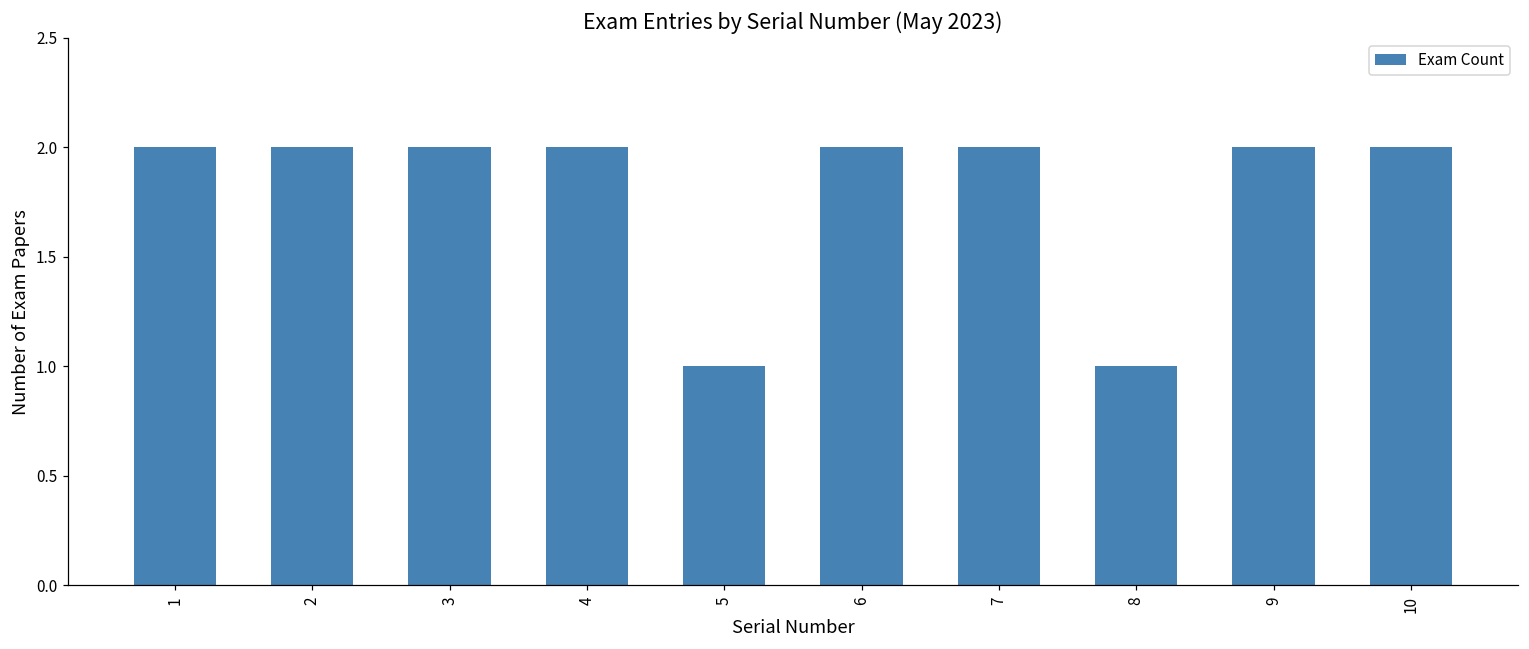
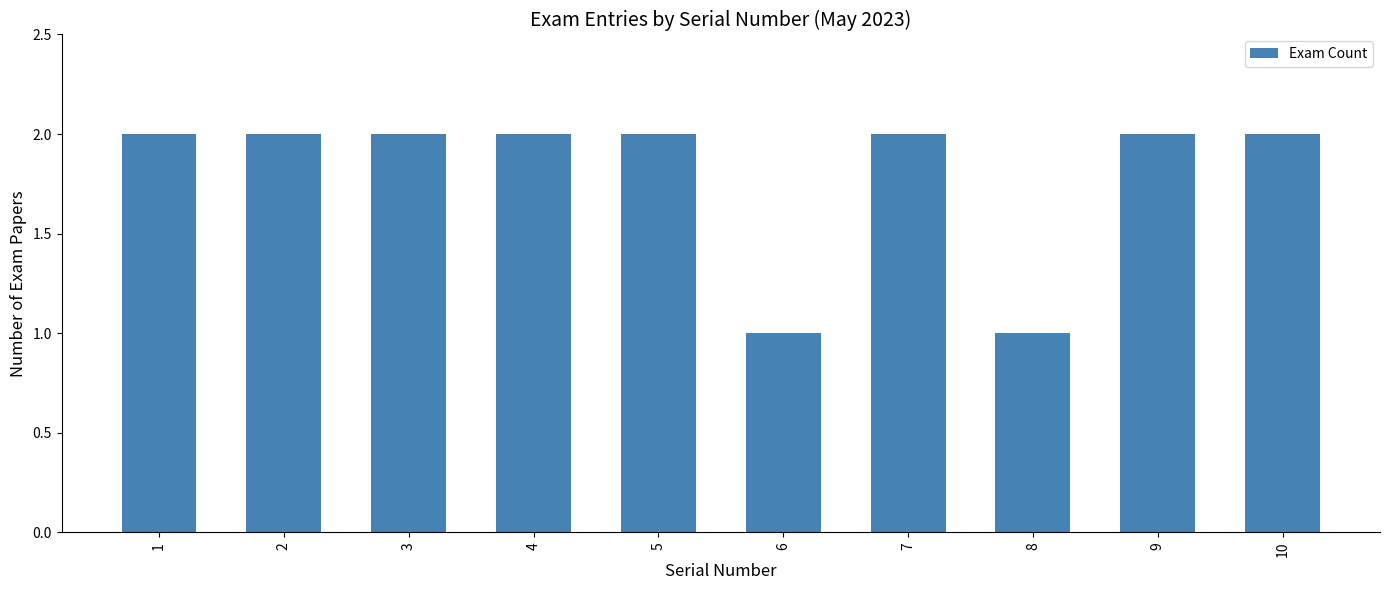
  {
    "1": 2,
    "2": 2,
    "3": 2,
    "4": 2,
-   "5": 1,
-   "6": 2,
+   "5": 2,
+   "6": 1,
    "7": 2,
    "8": 1,
    "9": 2,
    "10": 2
  }
